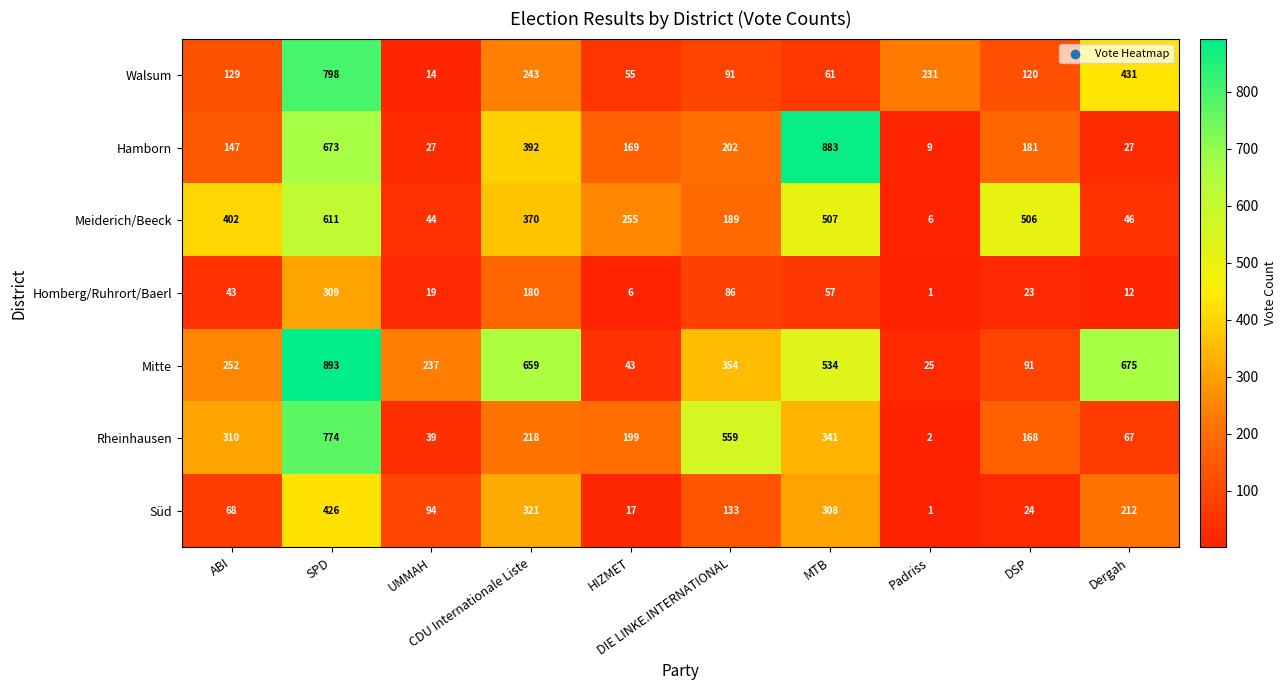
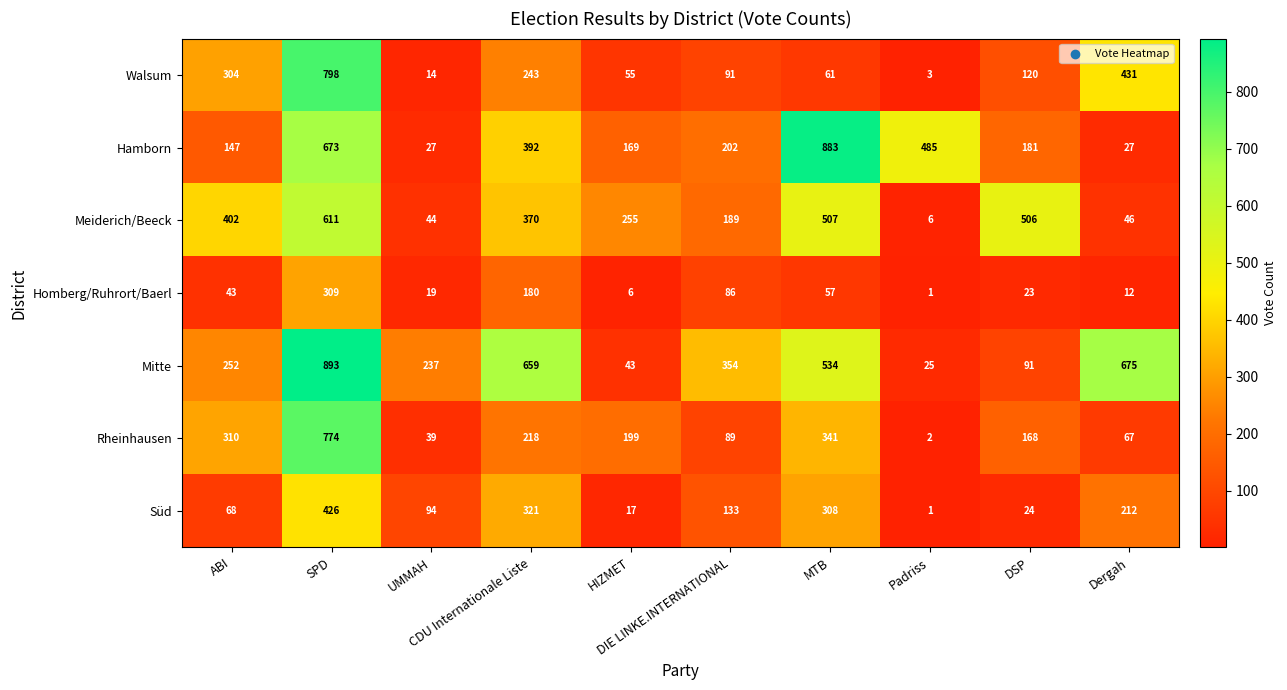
  {
    "Walsum": {
-     "ABI": 129,
+     "ABI": 304,
      "SPD": 798,
      "UMMAH": 14,
      "CDU Internationale Liste": 243,
      "HIZMET": 55,
      "DIE LINKE.INTERNATIONAL": 91,
      "MTB": 61,
-     "Padriss": 231,
+     "Padriss": 3,
      "DSP": 120,
      "Dergah": 431
    },
    "Hamborn": {
      "ABI": 147,
      "SPD": 673,
      "UMMAH": 27,
      "CDU Internationale Liste": 392,
      "HIZMET": 169,
      "DIE LINKE.INTERNATIONAL": 202,
      "MTB": 883,
-     "Padriss": 9,
+     "Padriss": 485,
      "DSP": 181,
      "Dergah": 27
    },
    "Meiderich/Beeck": {
      "ABI": 402,
      "SPD": 611,
      "UMMAH": 44,
      "CDU Internationale Liste": 370,
      "HIZMET": 255,
      "DIE LINKE.INTERNATIONAL": 189,
      "MTB": 507,
      "Padriss": 6,
      "DSP": 506,
      "Dergah": 46
    },
    "Homberg/Ruhrort/Baerl": {
      "ABI": 43,
      "SPD": 309,
      "UMMAH": 19,
      "CDU Internationale Liste": 180,
      "HIZMET": 6,
      "DIE LINKE.INTERNATIONAL": 86,
      "MTB": 57,
      "Padriss": 1,
      "DSP": 23,
      "Dergah": 12
    },
    "Mitte": {
      "ABI": 252,
      "SPD": 893,
      "UMMAH": 237,
      "CDU Internationale Liste": 659,
      "HIZMET": 43,
      "DIE LINKE.INTERNATIONAL": 354,
      "MTB": 534,
      "Padriss": 25,
      "DSP": 91,
      "Dergah": 675
    },
    "Rheinhausen": {
      "ABI": 310,
      "SPD": 774,
      "UMMAH": 39,
      "CDU Internationale Liste": 218,
      "HIZMET": 199,
-     "DIE LINKE.INTERNATIONAL": 559,
+     "DIE LINKE.INTERNATIONAL": 89,
      "MTB": 341,
      "Padriss": 2,
      "DSP": 168,
      "Dergah": 67
    },
    "Süd": {
      "ABI": 68,
      "SPD": 426,
      "UMMAH": 94,
      "CDU Internationale Liste": 321,
      "HIZMET": 17,
      "DIE LINKE.INTERNATIONAL": 133,
      "MTB": 308,
      "Padriss": 1,
      "DSP": 24,
      "Dergah": 212
    }
  }
